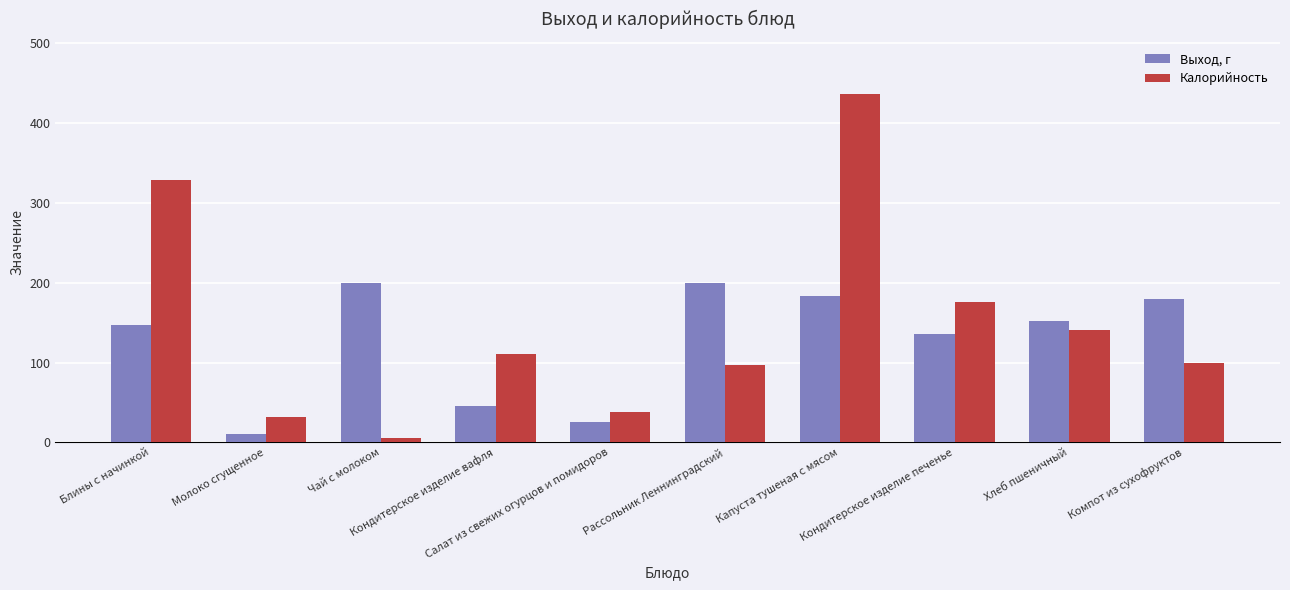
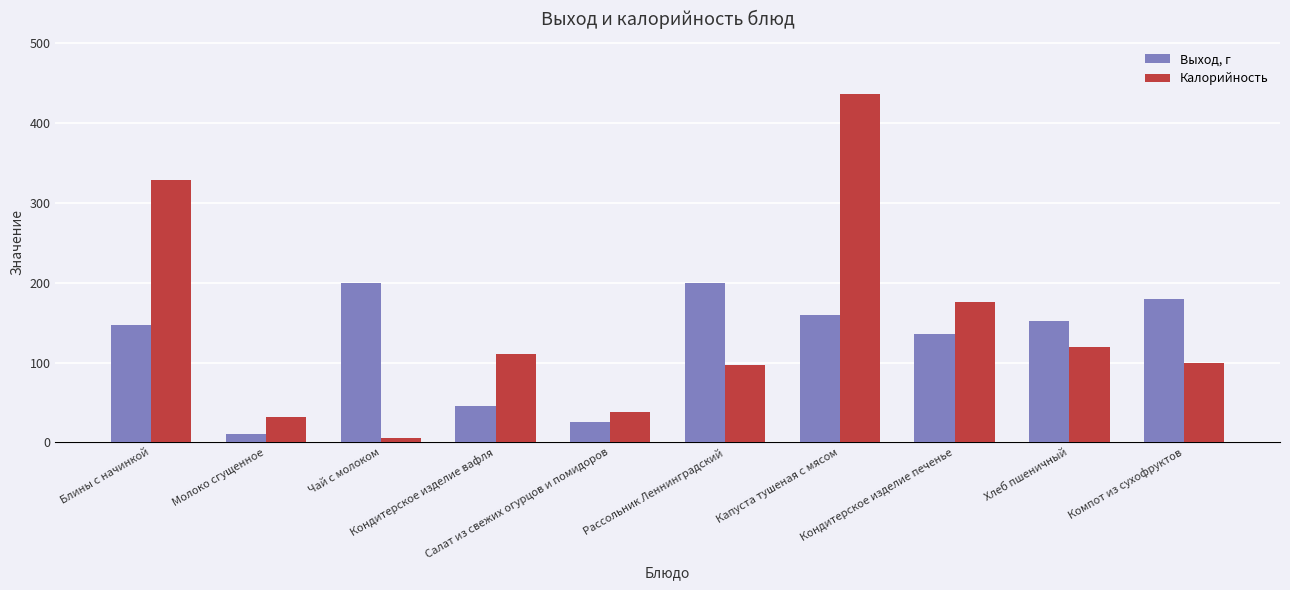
  {
    "Выход, г": {
      "Блины с начинкой": 150,
      "Молоко сгущенное": 10,
      "Чай с молоком": 200,
      "Кондитерское изделие вафля": 50,
      "Салат из свежих огурцов и помидоров": 30,
      "Рассольник Леннинградский": 200,
-     "Капуста тушеная с мясом": 180,
+     "Капуста тушеная с мясом": 160,
      "Кондитерское изделие печенье": 140,
      "Хлеб пшеничный": 150,
      "Компот из сухофруктов": 180
    },
    "Калорийность": {
      "Блины с начинкой": 330,
      "Молоко сгущенное": 30,
      "Чай с молоком": 10,
      "Кондитерское изделие вафля": 110,
      "Салат из свежих огурцов и помидоров": 40,
      "Рассольник Леннинградский": 100,
      "Капуста тушеная с мясом": 440,
      "Кондитерское изделие печенье": 180,
-     "Хлеб пшеничный": 140,
+     "Хлеб пшеничный": 120,
      "Компот из сухофруктов": 100
    }
  }
